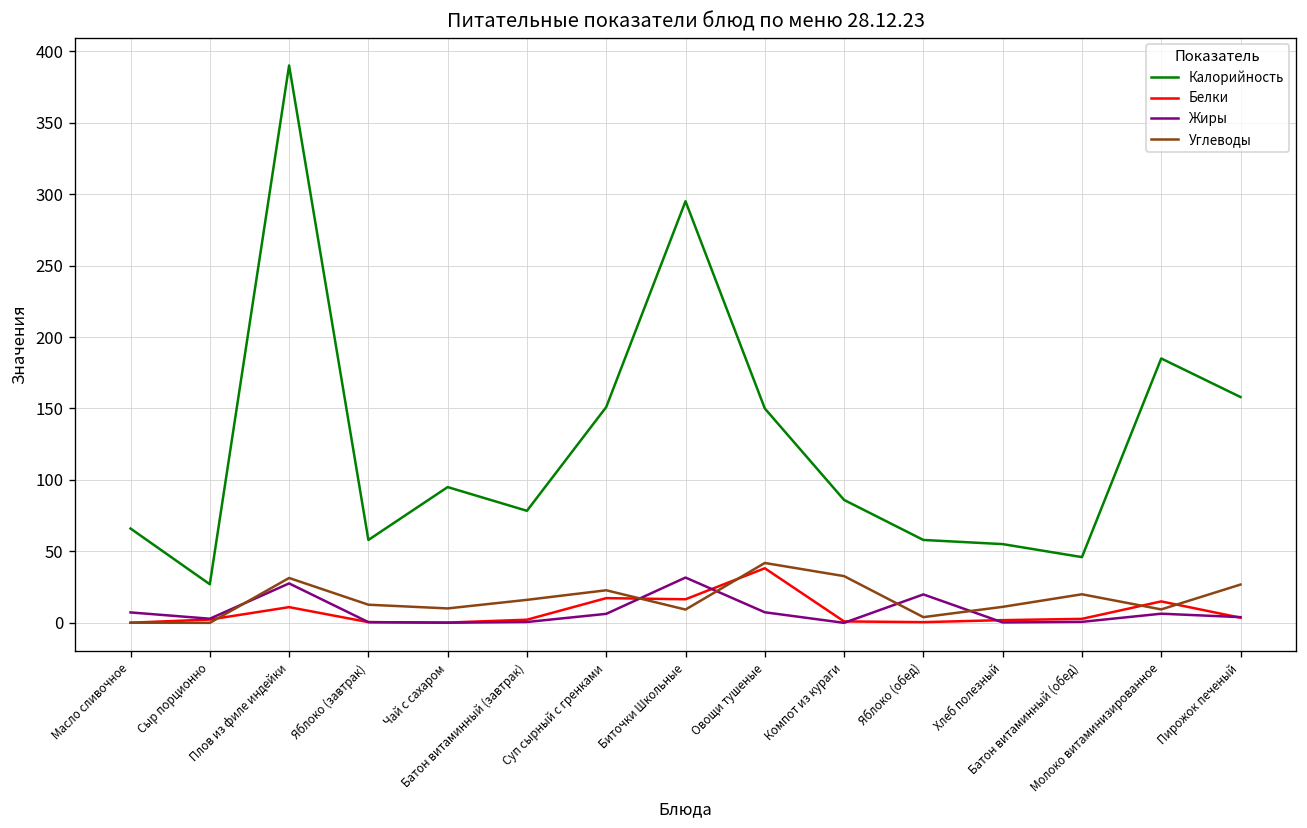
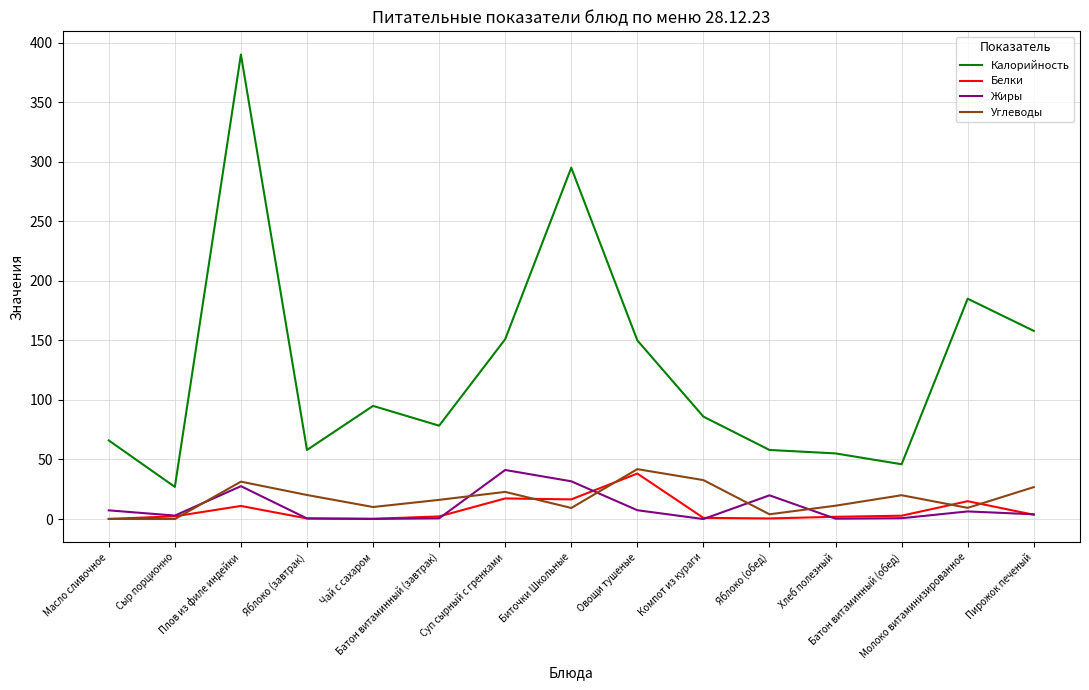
  {
    "Калорийность": {
      "Масло сливочное": 66,
      "Сыр порционно": 27,
      "Плов из филе индейки": 390,
      "Яблоко (завтрак)": 58,
      "Чай с сахаром": 95,
      "Батон витаминный (завтрак)": 78,
      "Суп сырный с гренками": 151,
      "Биточки Школьные": 295,
      "Овощи тушеные": 150,
      "Компот из кураги": 86,
      "Яблоко (обед)": 58,
      "Хлеб полезный": 55,
      "Батон витаминный (обед)": 46,
      "Молоко витаминизированное": 185,
      "Пирожок печеный": 158
    },
    "Белки": {
      "Плов из филе индейки": 11,
      "Суп сырный с гренками": 17,
      "Биточки Школьные": 17,
      "Овощи тушеные": 38,
      "Яблоко (обед)": 1,
      "Молоко витаминизированное": 15
    },
    "Жиры": {
      "Масло сливочное": 7,
      "Плов из филе индейки": 28,
-     "Суп сырный с гренками": 6,
+     "Суп сырный с гренками": 41,
      "Биточки Школьные": 32,
      "Овощи тушеные": 7,
      "Яблоко (обед)": 20,
      "Молоко витаминизированное": 6
    },
    "Углеводы": {
      "Сыр порционно": 0,
      "Плов из филе индейки": 31,
-     "Яблоко (завтрак)": 13,
+     "Яблоко (завтрак)": 20,
      "Чай с сахаром": 10,
      "Батон витаминный (завтрак)": 16,
      "Суп сырный с гренками": 23,
      "Биточки Школьные": 9,
      "Овощи тушеные": 42,
      "Компот из кураги": 33,
      "Яблоко (обед)": 4,
      "Хлеб полезный": 11,
      "Батон витаминный (обед)": 20,
      "Молоко витаминизированное": 9,
      "Пирожок печеный": 27
    }
  }
